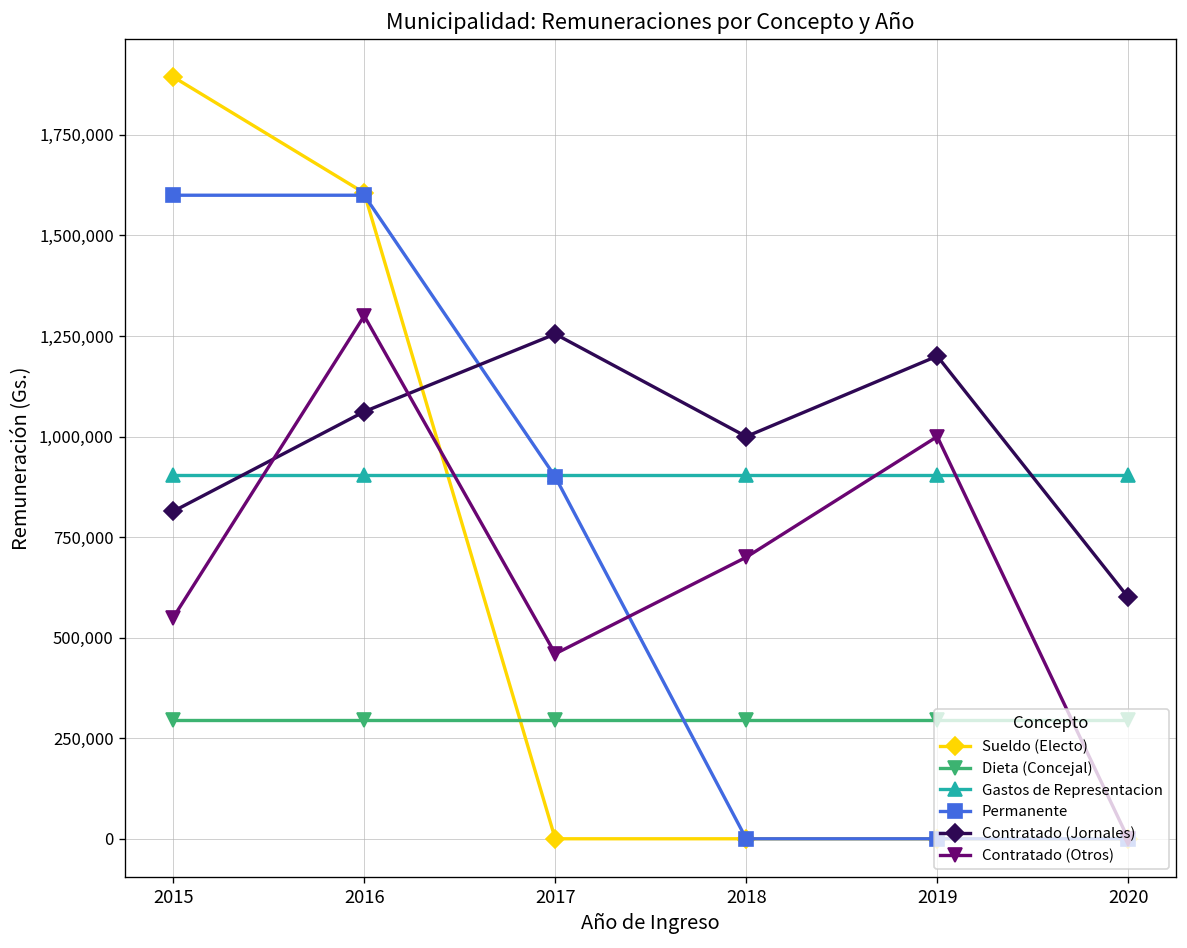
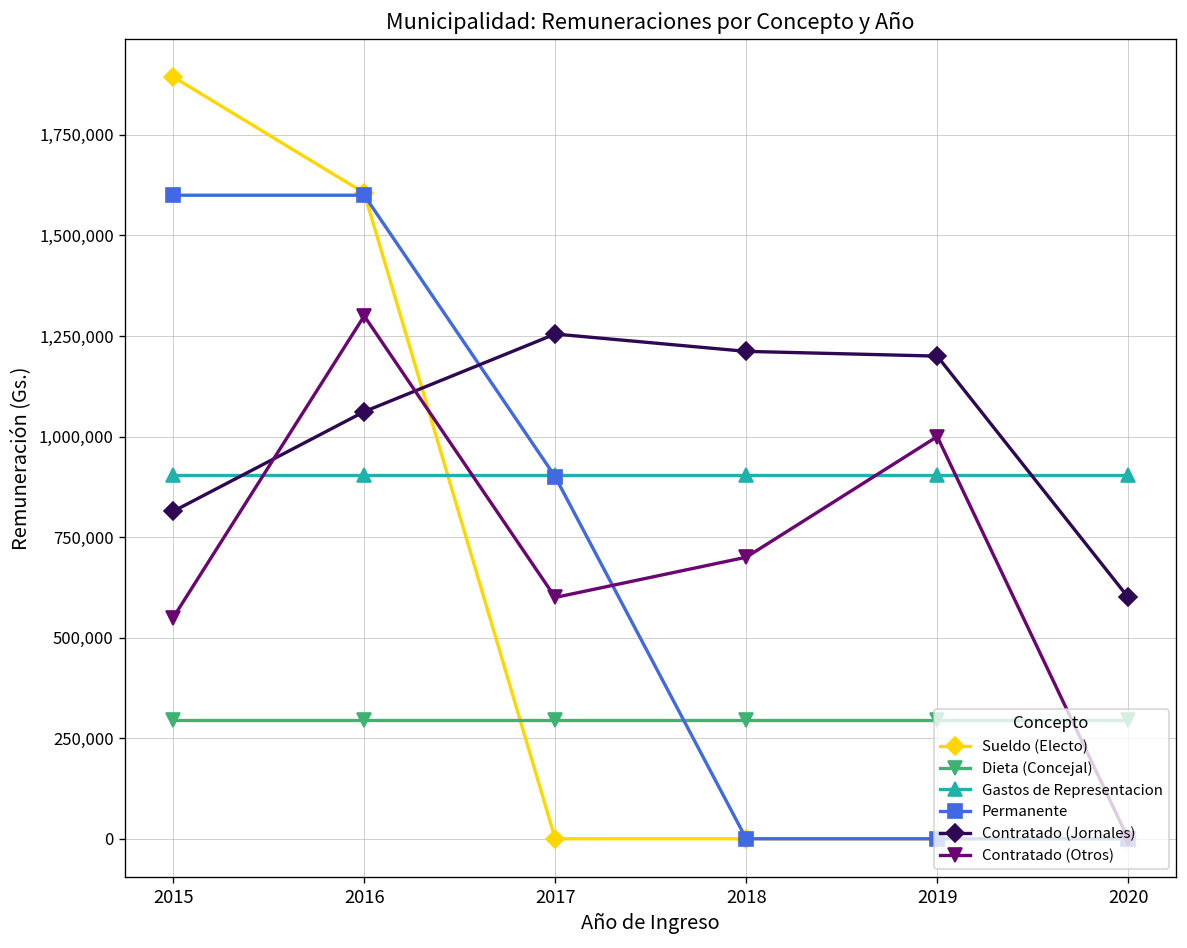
  {
    "Sueldo (Electo)": {
      "2015": "1,890,000",
      "2017": "0"
    },
    "Dieta (Concejal)": {
      "2015": "290,000",
      "2016": "290,000",
      "2017": "290,000",
      "2018": "290,000"
    },
    "Gastos de Representacion": {
      "2015": "910,000",
      "2016": "910,000",
      "2018": "910,000",
      "2019": "910,000",
      "2020": "910,000"
    },
    "Permanente": {
      "2015": "1,600,000"
    },
    "Contratado (Jornales)": {
      "2015": "810,000",
      "2016": "1,060,000",
      "2017": "1,250,000",
-     "2018": "1,000,000",
+     "2018": "1,210,000",
      "2019": "1,200,000",
      "2020": "600,000"
    },
    "Contratado (Otros)": {
      "2015": "550,000",
      "2016": "1,300,000",
-     "2017": "460,000",
+     "2017": "600,000",
      "2018": "700,000",
      "2019": "1,000,000"
    }
  }
